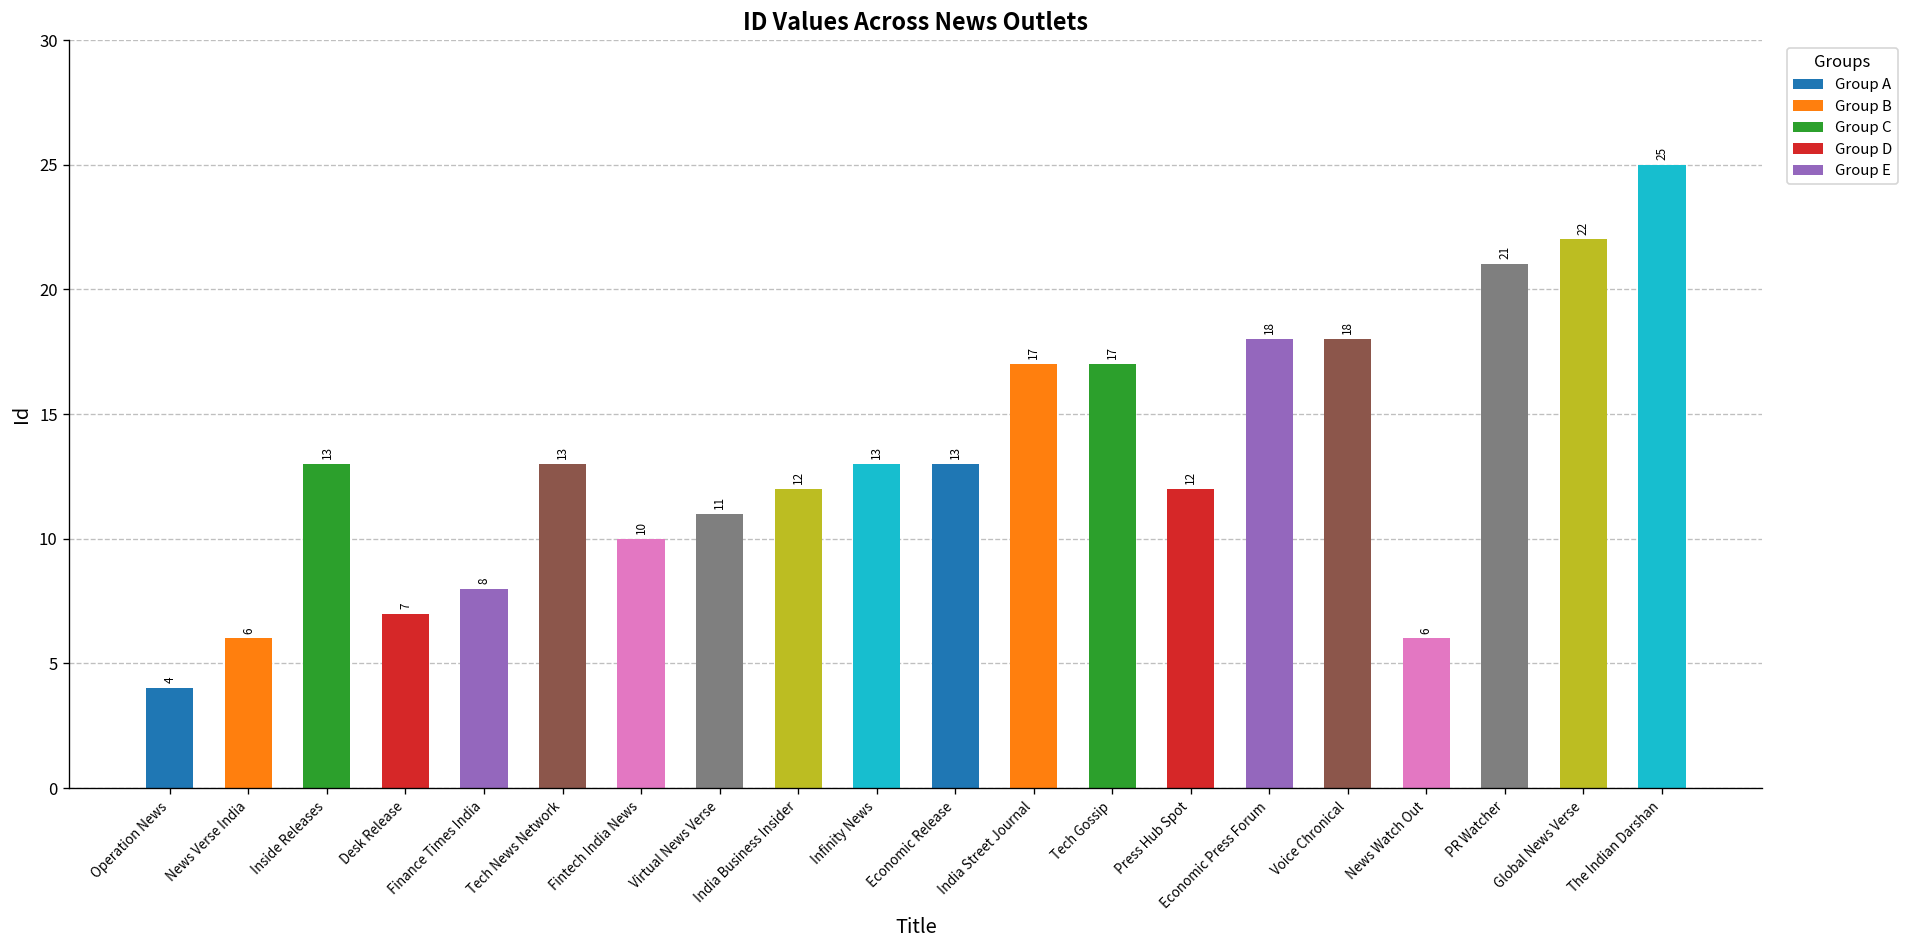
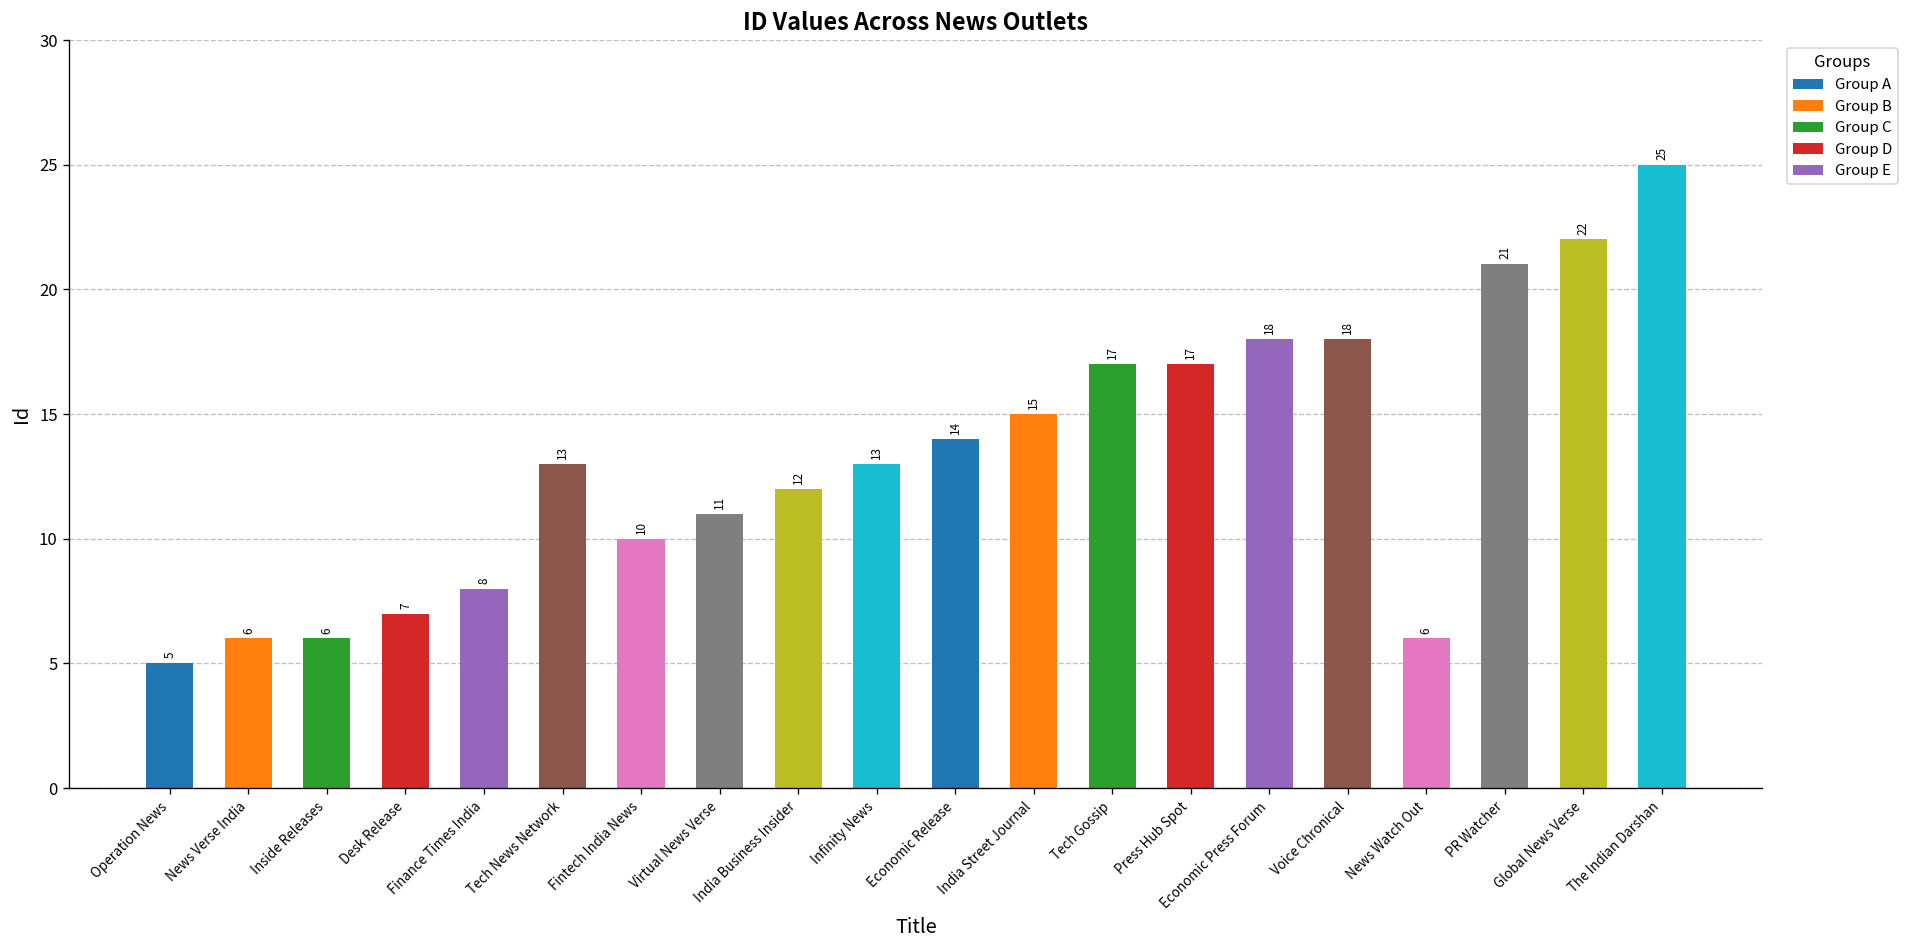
  {
-   "Operation News": 4,
+   "Operation News": 5,
    "News Verse India": 6,
-   "Inside Releases": 13,
+   "Inside Releases": 6,
    "Desk Release": 7,
    "Finance Times India": 8,
    "Tech News Network": 13,
    "Fintech India News": 10,
    "Virtual News Verse": 11,
    "India Business Insider": 12,
    "Infinity News": 13,
-   "Economic Release": 13,
-   "India Street Journal": 17,
+   "Economic Release": 14,
+   "India Street Journal": 15,
    "Tech Gossip": 17,
-   "Press Hub Spot": 12,
+   "Press Hub Spot": 17,
    "Economic Press Forum": 18,
    "Voice Chronical": 18,
    "News Watch Out": 6,
    "PR Watcher": 21,
    "Global News Verse": 22,
    "The Indian Darshan": 25
  }
